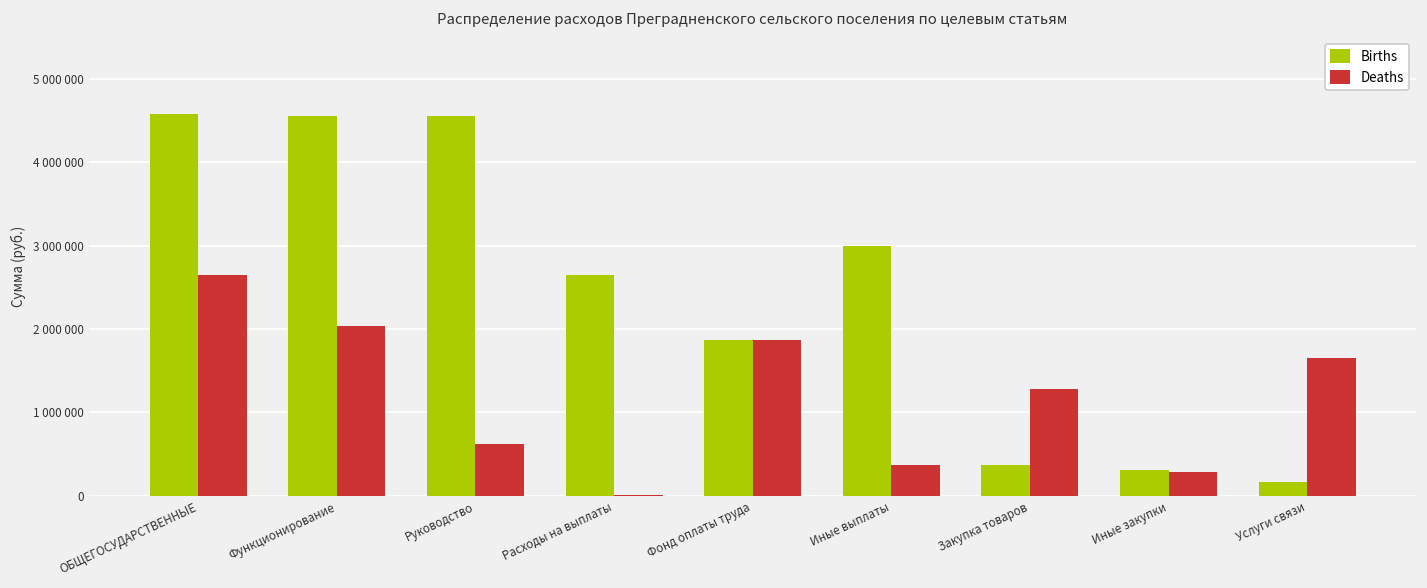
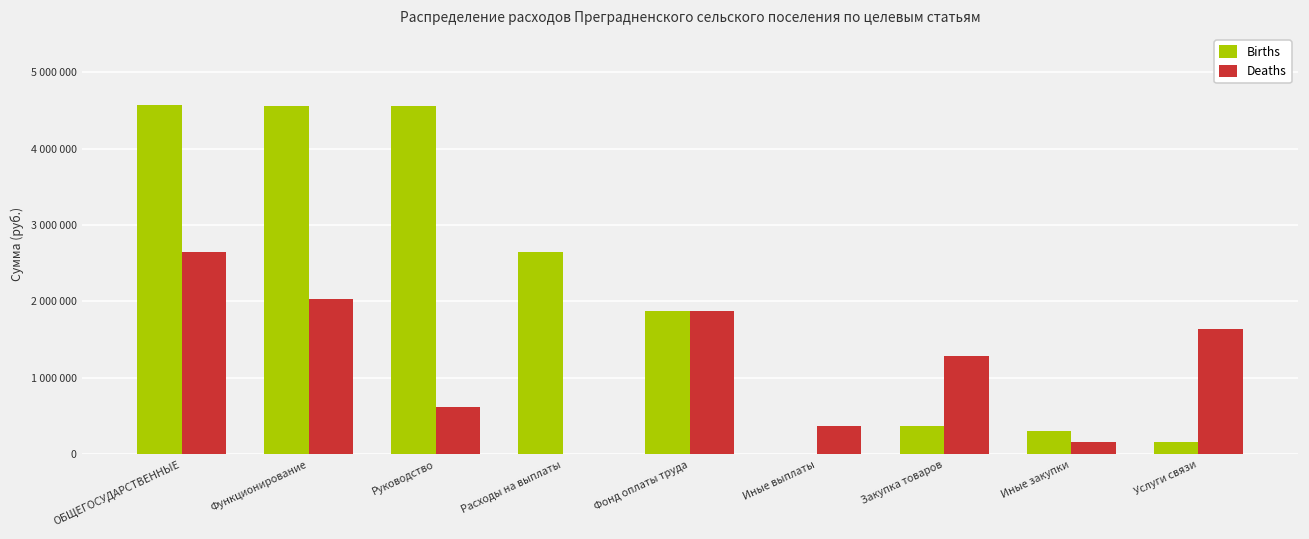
  {
    "Births": {
      "ОБЩЕГОСУДАРСТВЕННЫЕ": 4600000,
      "Функционирование": 4600000,
      "Руководство": 4600000,
      "Расходы на выплаты": 2700000,
      "Фонд оплаты труда": 1900000,
-     "Иные выплаты": 3000000,
+     "Иные выплаты": 0,
      "Закупка товаров": 400000,
      "Иные закупки": 300000,
      "Услуги связи": 200000
    },
    "Deaths": {
      "ОБЩЕГОСУДАРСТВЕННЫЕ": 2600000,
      "Функционирование": 2000000,
      "Руководство": 600000,
      "Фонд оплаты труда": 1900000,
      "Иные выплаты": 400000,
      "Закупка товаров": 1300000,
-     "Иные закупки": 300000,
+     "Иные закупки": 200000,
      "Услуги связи": 1600000
    }
  }
